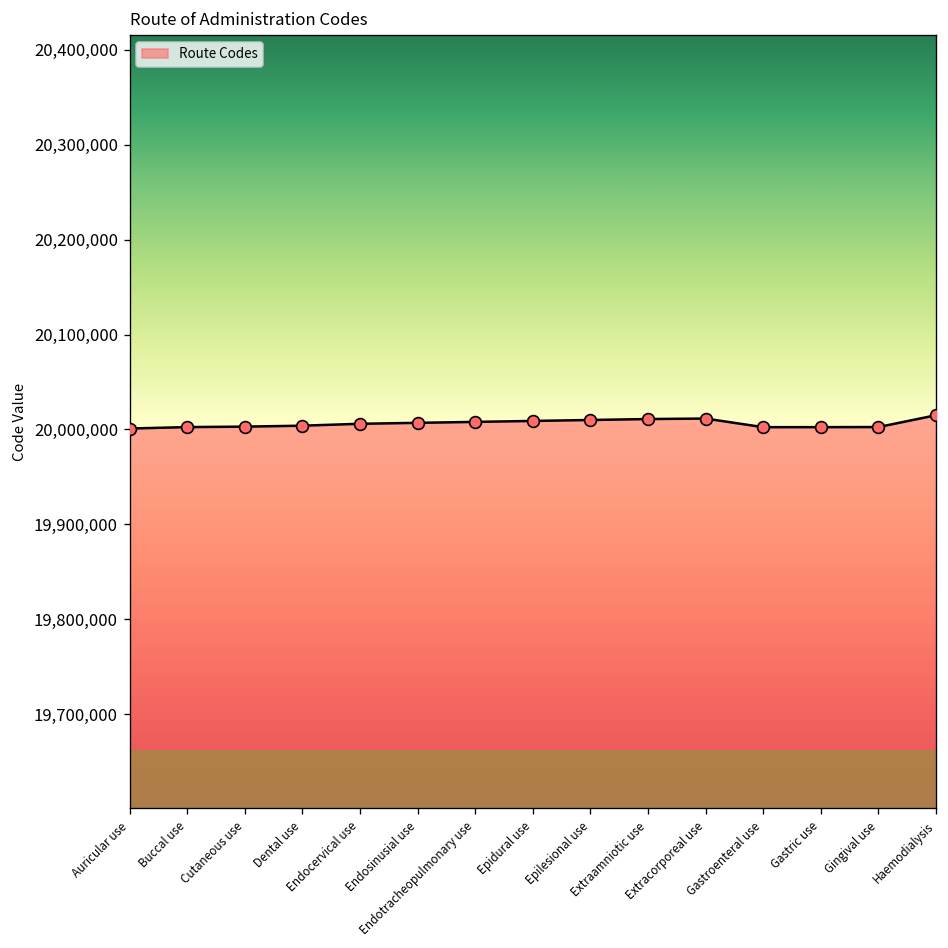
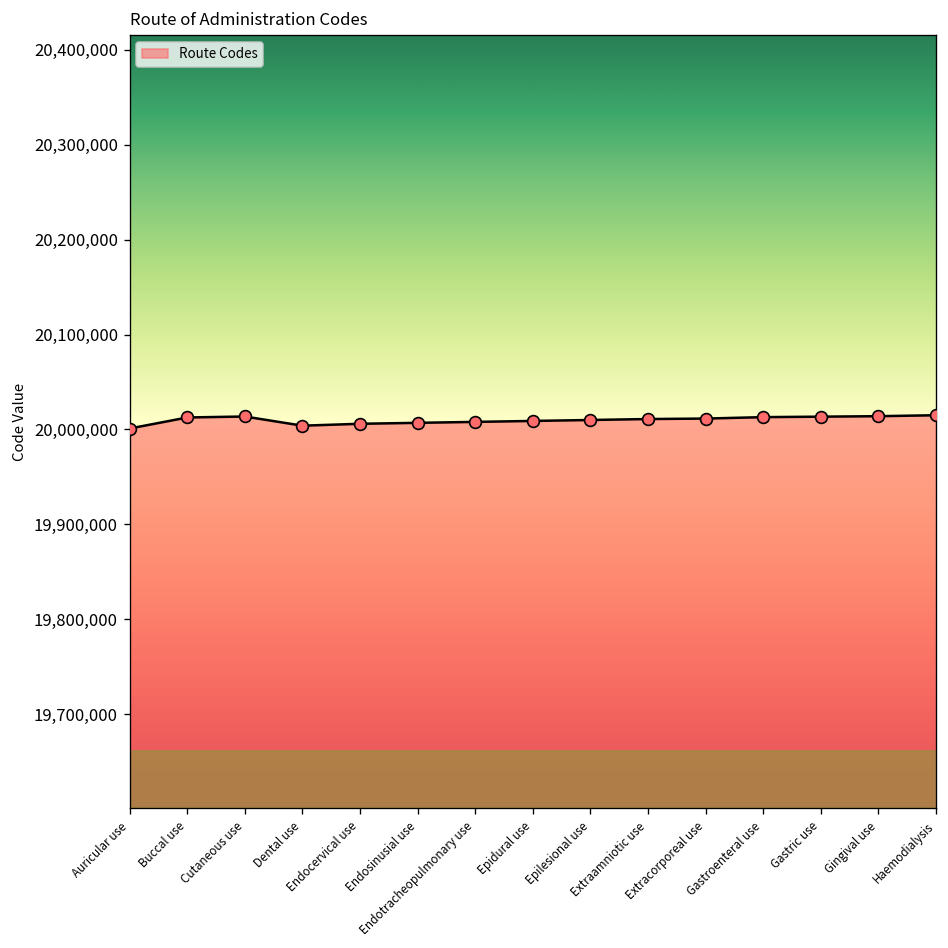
  {
    "Auricular use": "20,000,000",
-   "Buccal use": "20,000,000",
-   "Cutaneous use": "20,000,000",
+   "Buccal use": "20,010,000",
+   "Cutaneous use": "20,010,000",
    "Dental use": "20,000,000",
    "Endocervical use": "20,010,000",
    "Endosinusial use": "20,010,000",
    "Endotracheopulmonary use": "20,010,000",
    "Epidural use": "20,010,000",
    "Epilesional use": "20,010,000",
    "Extraamniotic use": "20,010,000",
    "Extracorporeal use": "20,010,000",
-   "Gastroenteral use": "20,000,000",
-   "Gastric use": "20,000,000",
-   "Gingival use": "20,000,000",
+   "Gastroenteral use": "20,010,000",
+   "Gastric use": "20,010,000",
+   "Gingival use": "20,010,000",
    "Haemodialysis": "20,020,000"
  }
